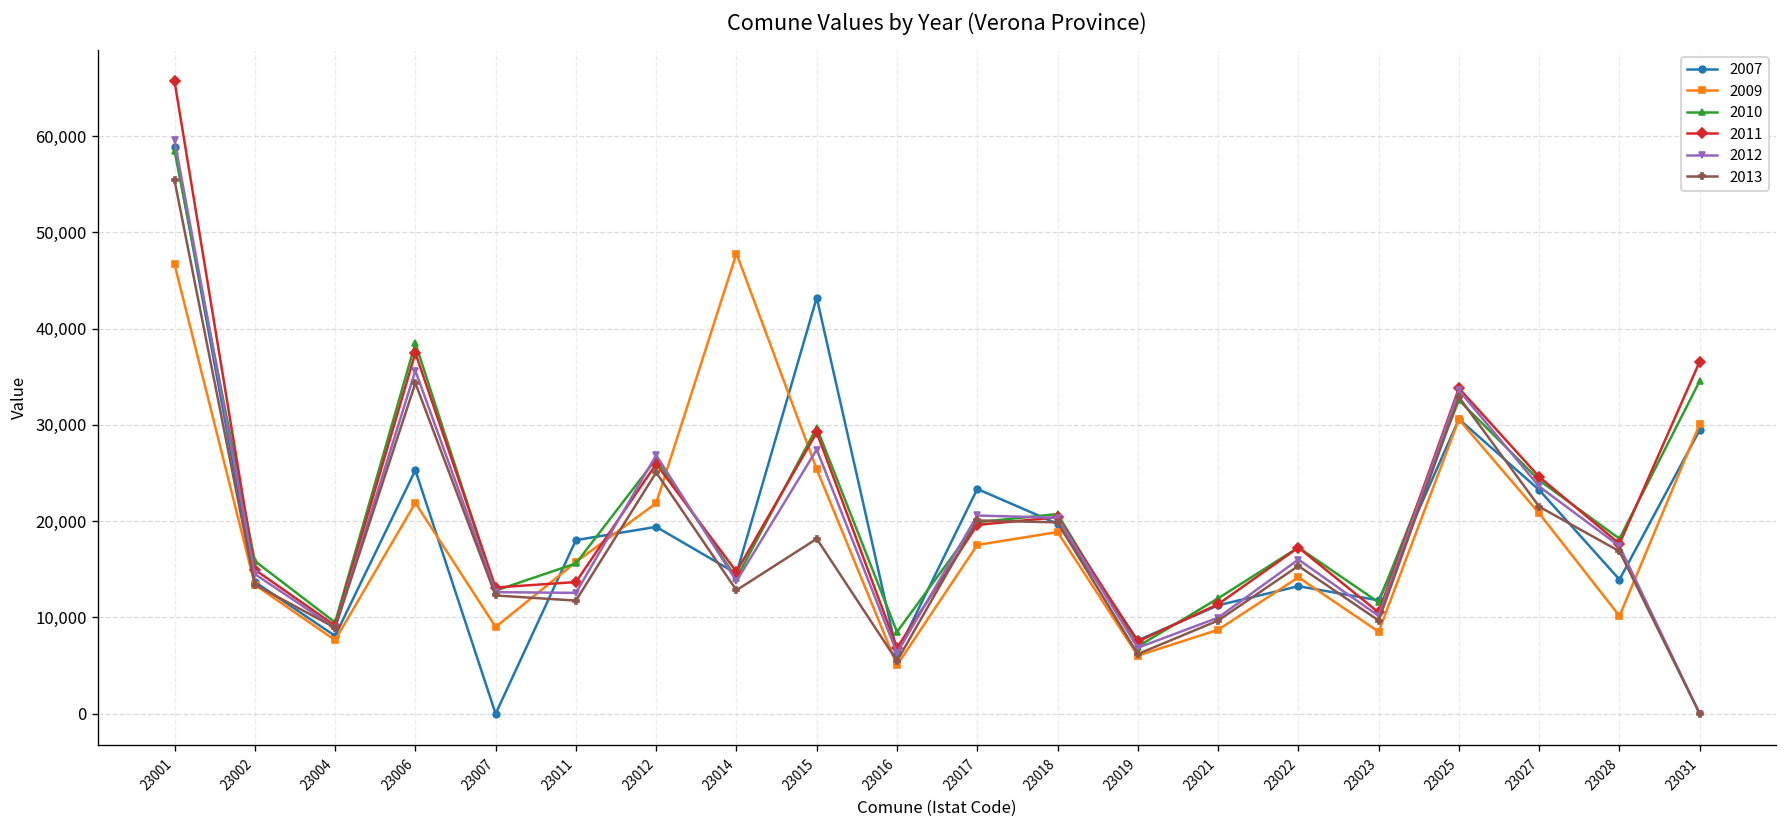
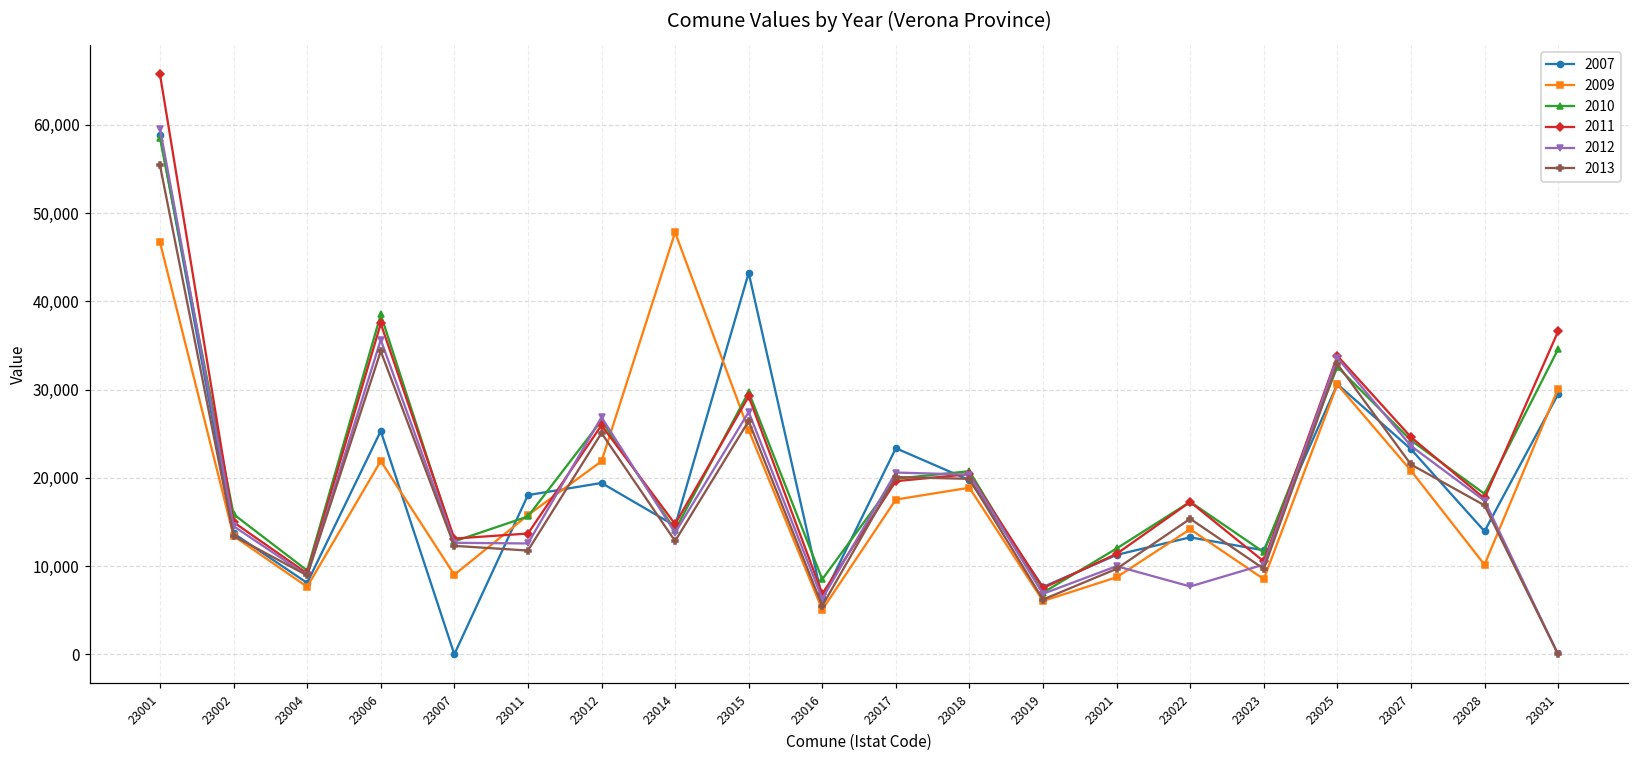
  {
    "2007": {
      "23001": "59,000",
      "23004": "8,000",
      "23006": "25,000",
      "23007": "0",
      "23011": "18,000",
      "23012": "19,000",
      "23015": "43,000",
      "23017": "23,000",
      "23022": "13,000",
      "23027": "23,000",
      "23028": "14,000",
      "23031": "29,000"
    },
    "2009": {
      "23001": "47,000",
      "23004": "8,000",
      "23006": "22,000",
      "23007": "9,000",
      "23012": "22,000",
      "23014": "48,000",
      "23015": "25,000",
      "23016": "5,000",
      "23017": "18,000",
      "23018": "19,000",
      "23021": "9,000",
      "23022": "14,000",
      "23023": "9,000",
      "23027": "21,000",
      "23028": "10,000",
      "23031": "30,000"
    },
    "2010": {
      "23001": "58,000",
      "23002": "16,000",
      "23004": "9,000",
      "23006": "38,000",
      "23012": "26,000",
      "23015": "30,000",
      "23016": "8,000",
      "23018": "21,000",
      "23021": "12,000",
      "23025": "33,000",
      "23027": "24,000",
      "23028": "18,000",
      "23031": "35,000"
    },
    "2011": {
      "23001": "66,000",
      "23002": "15,000",
      "23006": "37,000",
      "23007": "13,000",
      "23011": "14,000",
      "23012": "26,000",
      "23015": "29,000",
      "23016": "7,000",
      "23023": "11,000",
      "23027": "25,000",
      "23031": "37,000"
    },
    "2012": {
      "23001": "60,000",
      "23002": "15,000",
      "23006": "36,000",
      "23011": "13,000",
      "23012": "27,000",
      "23015": "27,000",
      "23017": "21,000",
-     "23022": "16,000",
+     "23022": "8,000",
      "23023": "10,000",
      "23027": "24,000"
    },
    "2013": {
      "23001": "55,000",
      "23006": "34,000",
      "23007": "12,000",
      "23011": "12,000",
      "23012": "25,000",
      "23014": "13,000",
-     "23015": "18,000",
+     "23015": "26,000",
      "23016": "5,000",
      "23022": "15,000",
      "23023": "10,000",
      "23025": "33,000",
      "23027": "22,000",
      "23028": "17,000"
    }
  }
